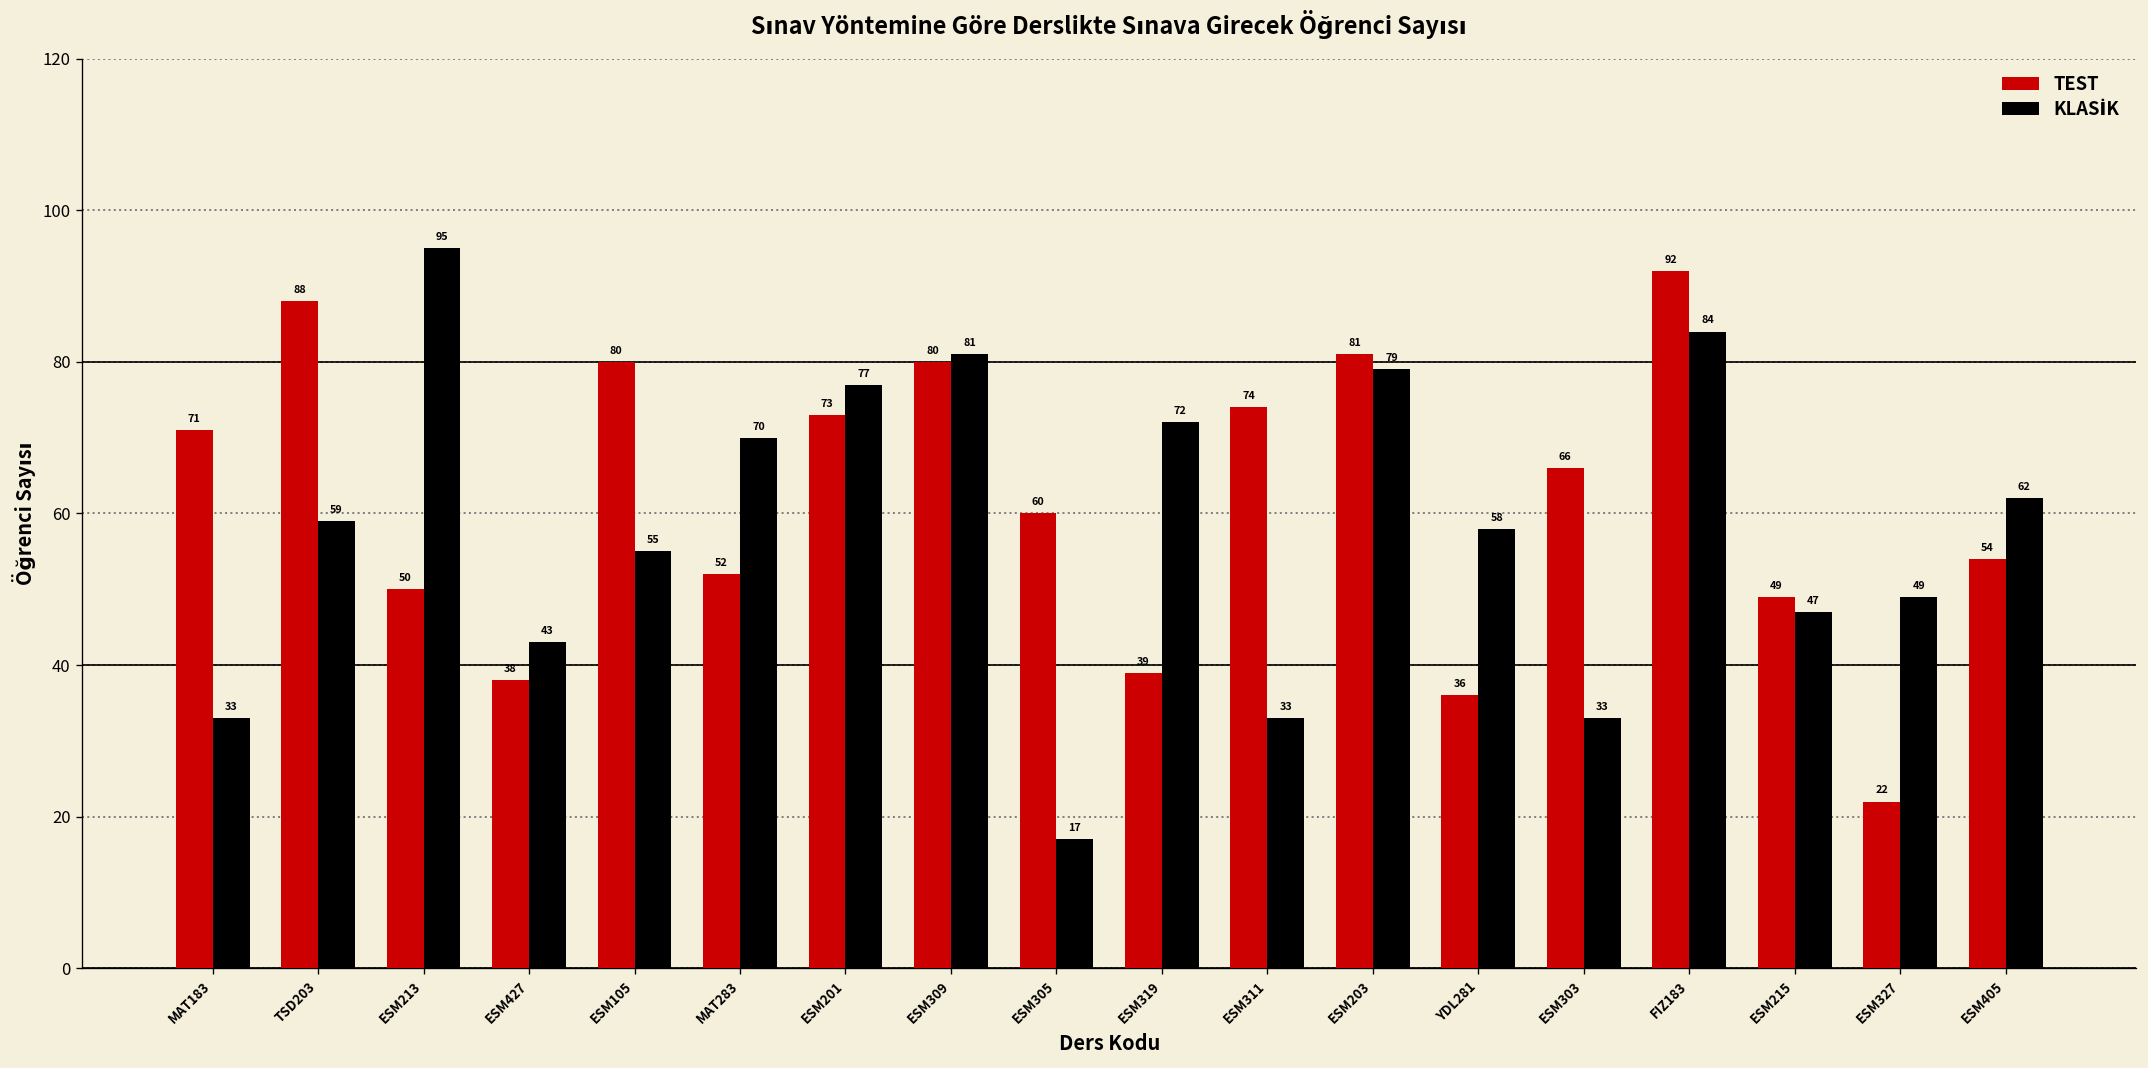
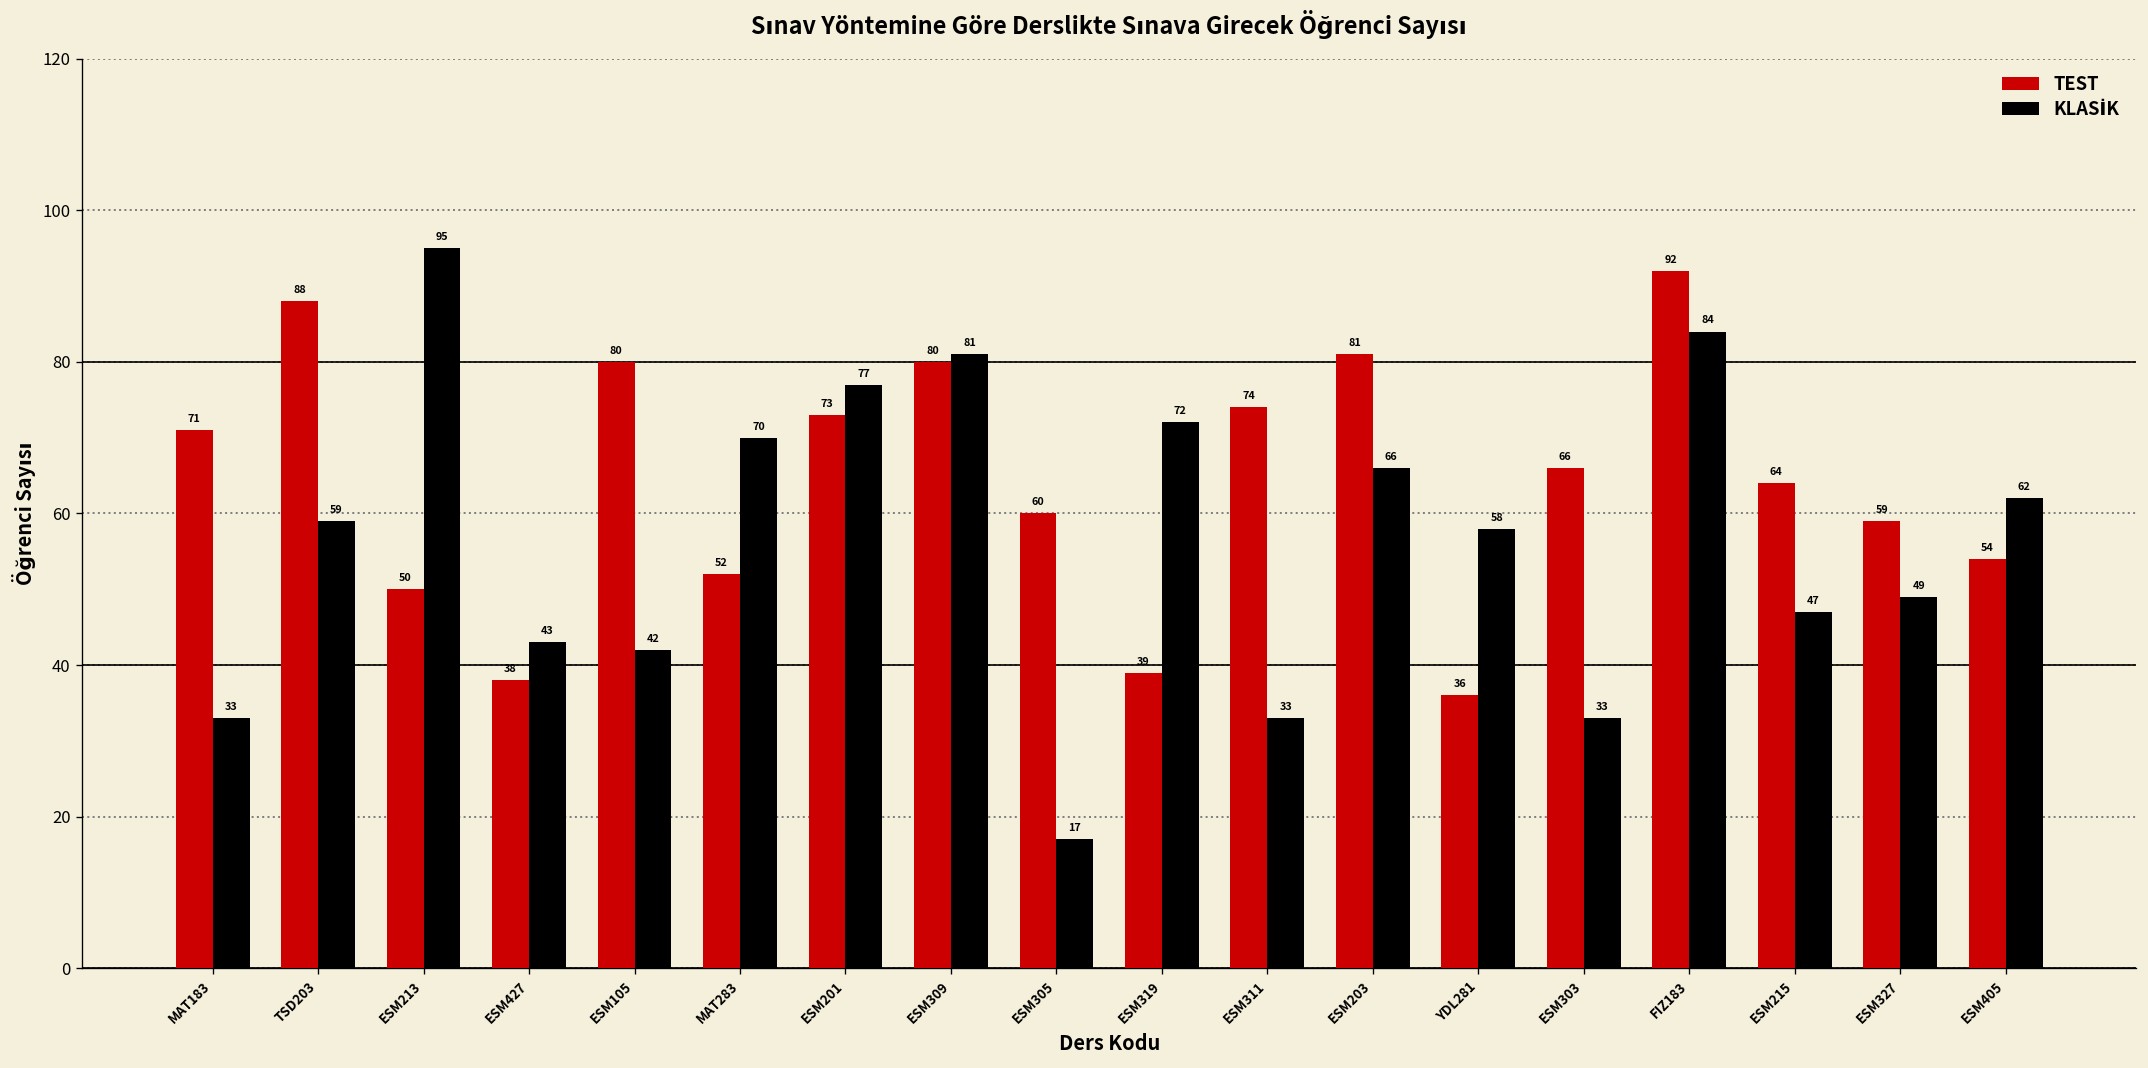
  {
    "TEST": {
      "MAT183": 71,
      "TSD203": 88,
      "ESM213": 50,
      "ESM427": 38,
      "ESM105": 80,
      "MAT283": 52,
      "ESM201": 73,
      "ESM309": 80,
      "ESM305": 60,
      "ESM319": 39,
      "ESM311": 74,
      "ESM203": 81,
      "YDL281": 36,
      "ESM303": 66,
      "FIZ183": 92,
-     "ESM215": 49,
-     "ESM327": 22,
+     "ESM215": 64,
+     "ESM327": 59,
      "ESM405": 54
    },
    "KLASİK": {
      "MAT183": 33,
      "TSD203": 59,
      "ESM213": 95,
      "ESM427": 43,
-     "ESM105": 55,
+     "ESM105": 42,
      "MAT283": 70,
      "ESM201": 77,
      "ESM309": 81,
      "ESM305": 17,
      "ESM319": 72,
      "ESM311": 33,
-     "ESM203": 79,
+     "ESM203": 66,
      "YDL281": 58,
      "ESM303": 33,
      "FIZ183": 84,
      "ESM215": 47,
      "ESM327": 49,
      "ESM405": 62
    }
  }
